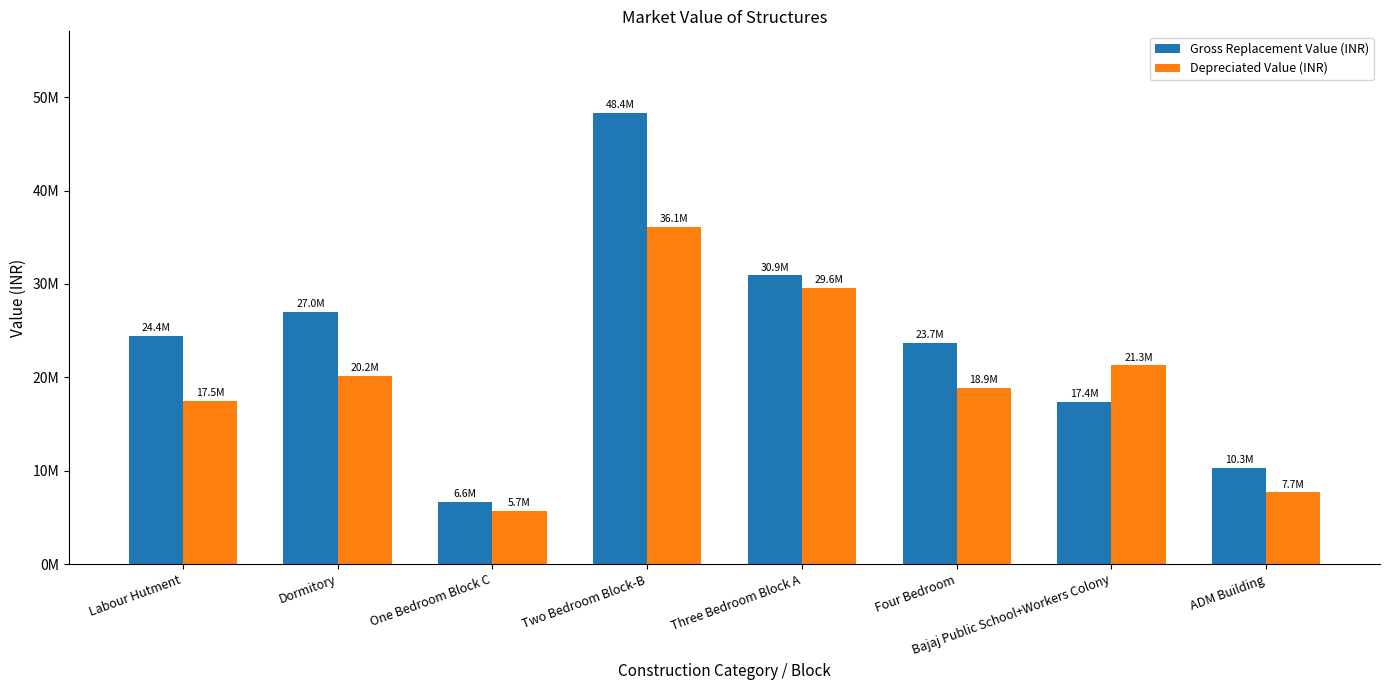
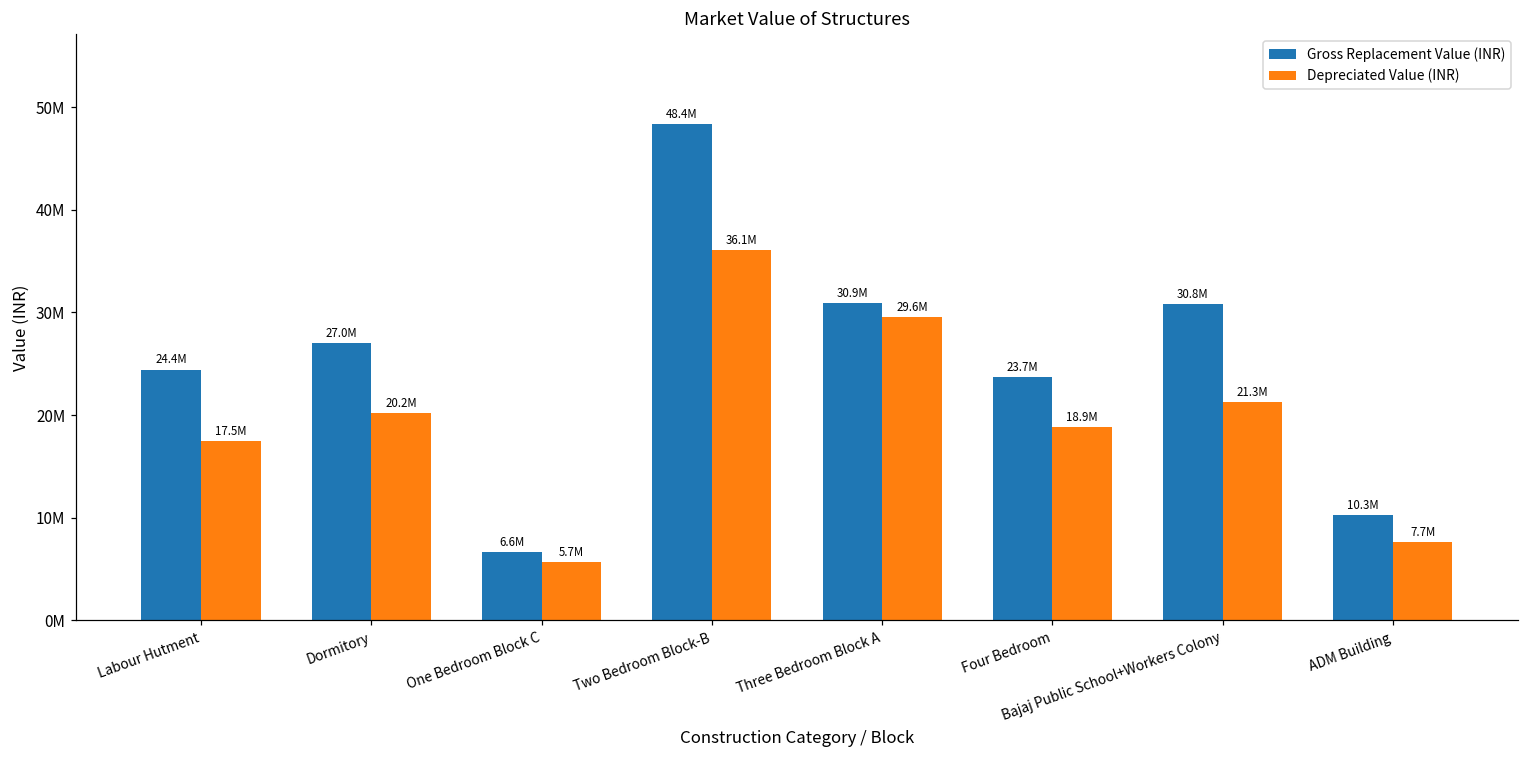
  {
    "Gross Replacement Value (INR)": {
      "Labour Hutment": "24.4M",
      "Dormitory": "27.0M",
      "One Bedroom Block C": "6.6M",
      "Two Bedroom Block-B": "48.4M",
      "Three Bedroom Block A": "30.9M",
      "Four Bedroom": "23.7M",
-     "Bajaj Public School+Workers Colony": "17.4M",
+     "Bajaj Public School+Workers Colony": "30.8M",
      "ADM Building": "10.3M"
    },
    "Depreciated Value (INR)": {
      "Labour Hutment": "17.5M",
      "Dormitory": "20.2M",
      "One Bedroom Block C": "5.7M",
      "Two Bedroom Block-B": "36.1M",
      "Three Bedroom Block A": "29.6M",
      "Four Bedroom": "18.9M",
      "Bajaj Public School+Workers Colony": "21.3M",
      "ADM Building": "7.7M"
    }
  }
